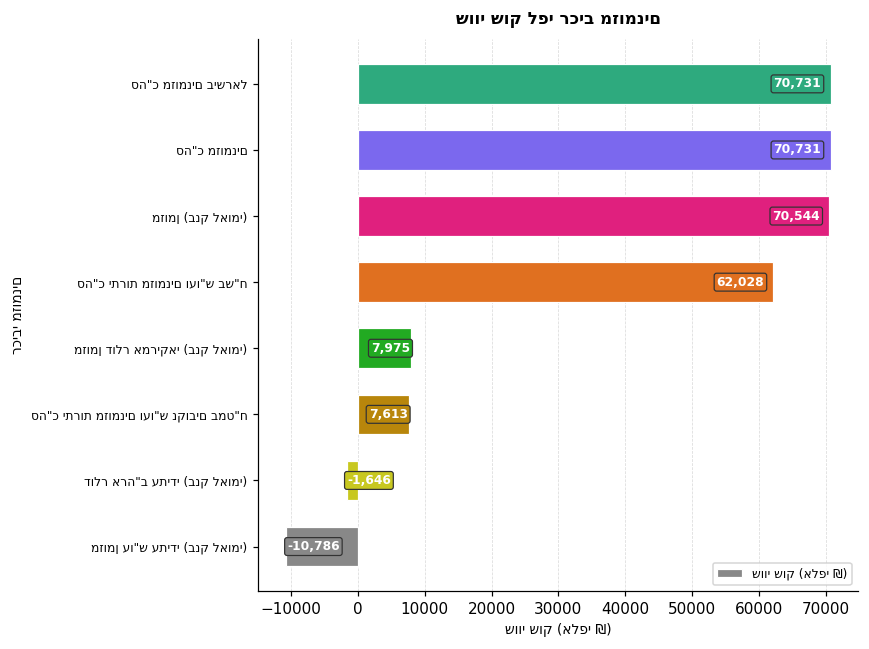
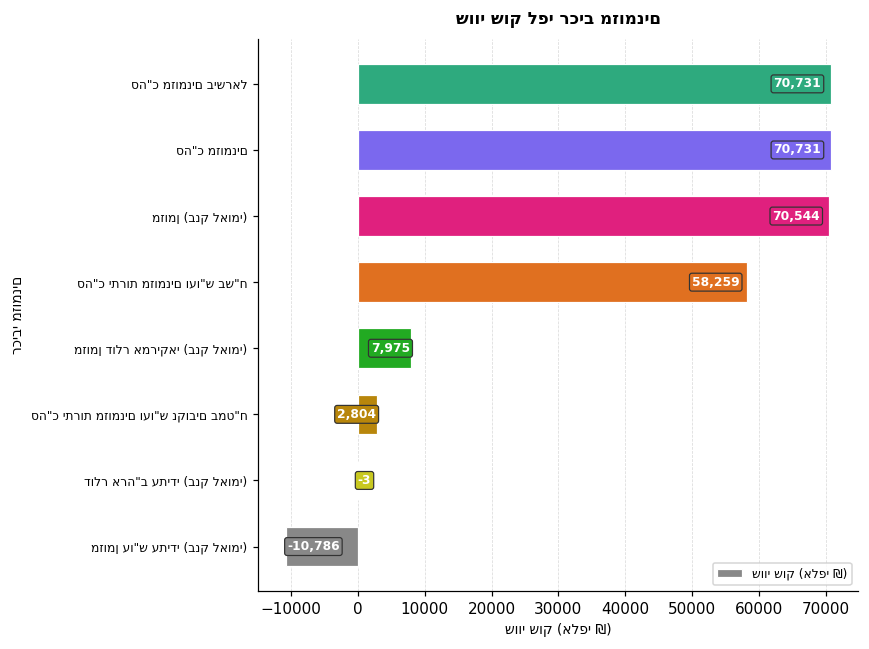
  {
-   "סה\"כ יתרות מזומנים ועו\"ש בש\"ח": "62,028",
-   "סה\"כ יתרות מזומנים ועו\"ש נקובים במט\"ח": "7,613",
-   "דולר ארה\"ב עתידי (בנק לאומי)": "-1,646"
+   "סה\"כ יתרות מזומנים ועו\"ש בש\"ח": "58,259",
+   "סה\"כ יתרות מזומנים ועו\"ש נקובים במט\"ח": "2,804",
+   "דולר ארה\"ב עתידי (בנק לאומי)": "-3"
  }
